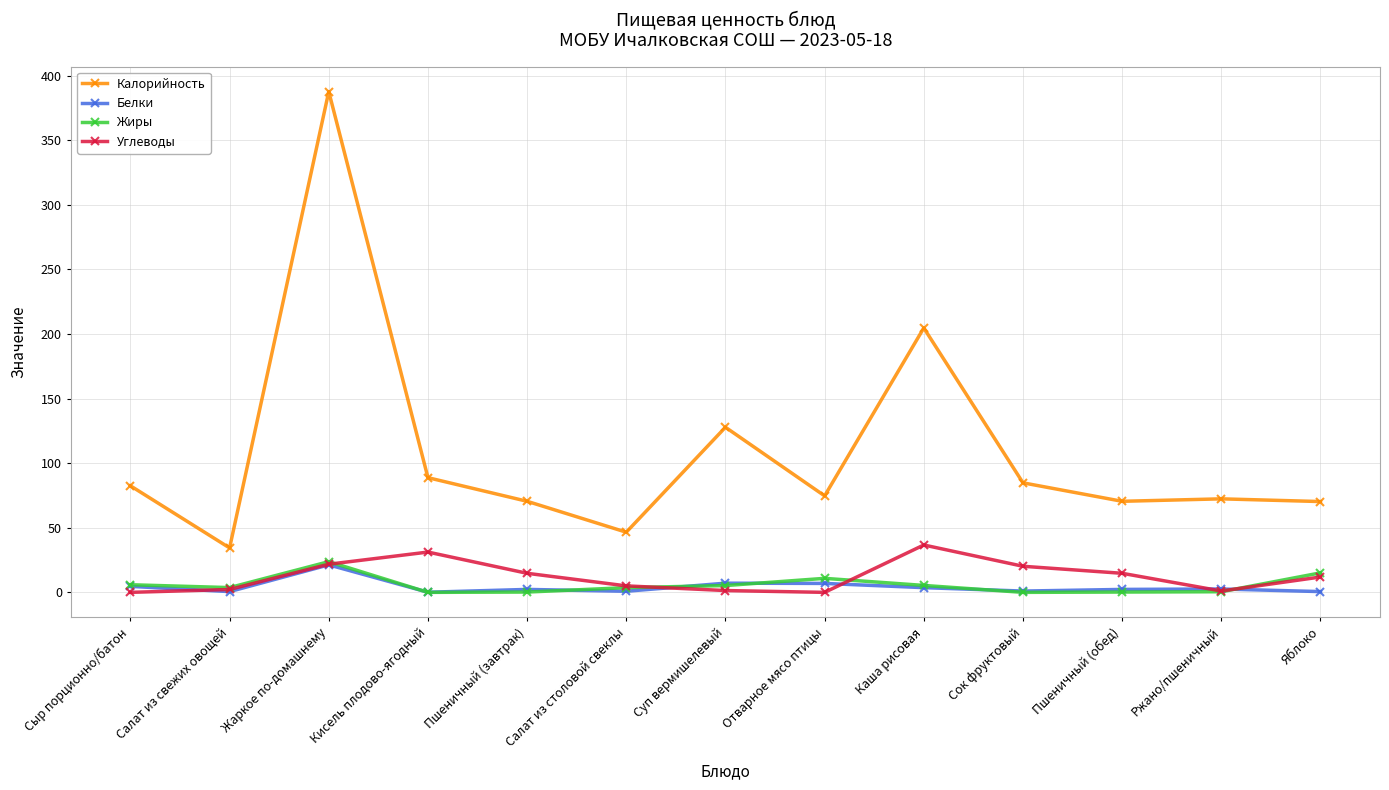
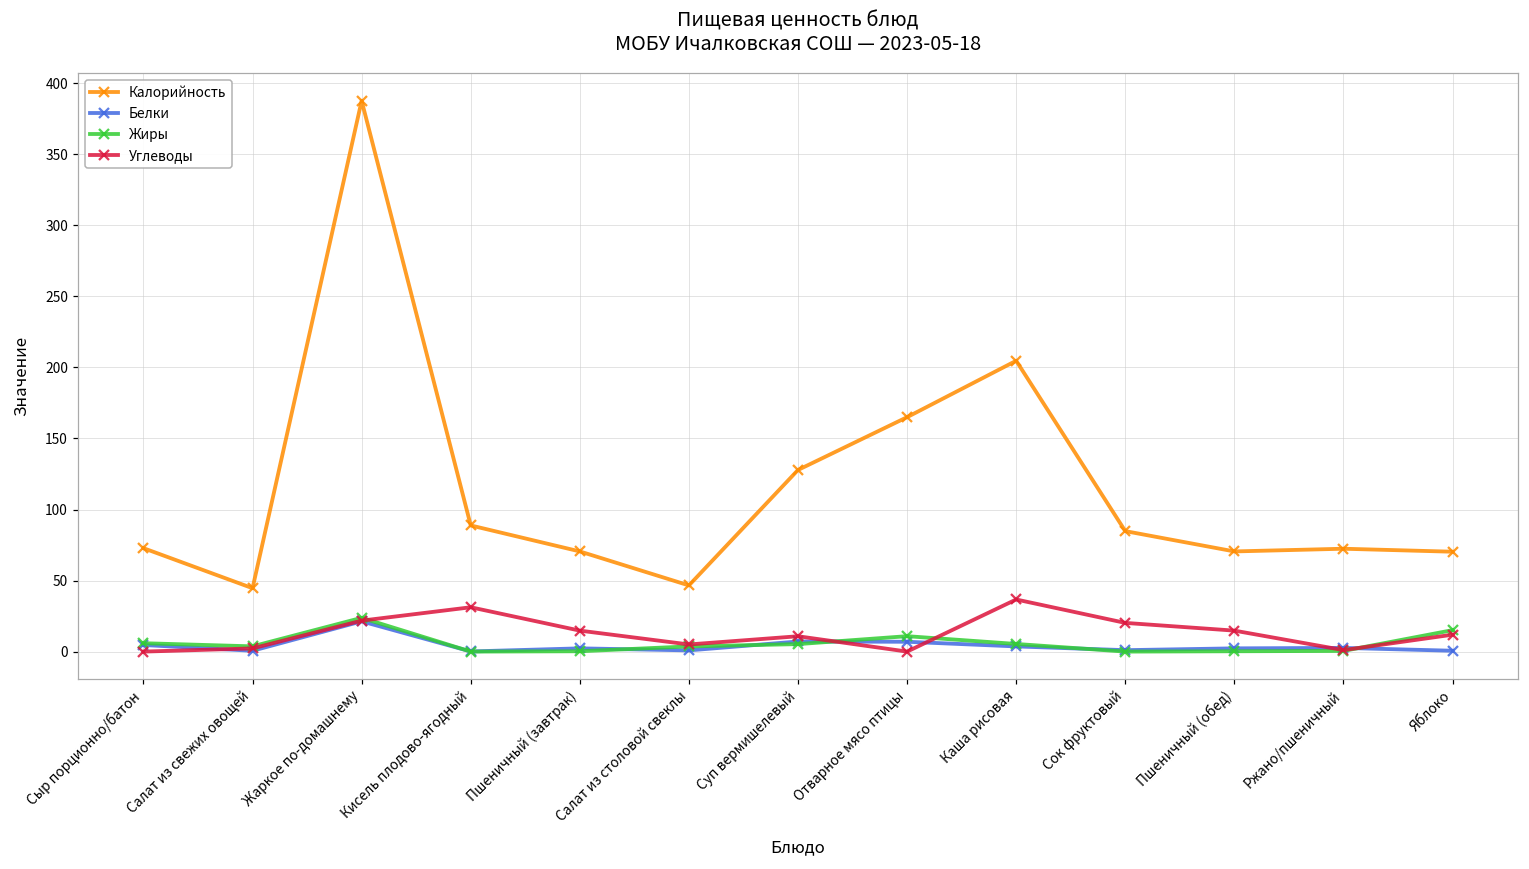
  {
    "Калорийность": {
-     "Сыр порционно/батон": 83,
-     "Салат из свежих овощей": 34,
+     "Сыр порционно/батон": 73,
+     "Салат из свежих овощей": 45,
      "Жаркое по-домашнему": 388,
      "Кисель плодово-ягодный": 89,
      "Пшеничный (завтрак)": 71,
      "Салат из столовой свеклы": 47,
      "Суп вермишелевый": 128,
-     "Отварное мясо птицы": 75,
+     "Отварное мясо птицы": 165,
      "Каша рисовая": 205,
      "Сок фруктовый": 85,
      "Пшеничный (обед)": 71,
      "Ржано/пшеничный": 72,
      "Яблоко": 70
    },
    "Белки": {
      "Пшеничный (завтрак)": 2,
      "Салат из столовой свеклы": 1,
      "Отварное мясо птицы": 7,
      "Пшеничный (обед)": 2,
      "Яблоко": 1
    },
    "Жиры": {
      "Жаркое по-домашнему": 24,
      "Пшеничный (завтрак)": 0,
      "Отварное мясо птицы": 11,
      "Пшеничный (обед)": 0,
      "Яблоко": 15
    },
    "Углеводы": {
      "Сыр порционно/батон": 0,
      "Кисель плодово-ягодный": 31,
      "Пшеничный (завтрак)": 15,
-     "Суп вермишелевый": 1,
+     "Суп вермишелевый": 11,
      "Отварное мясо птицы": 0,
      "Каша рисовая": 37,
      "Сок фруктовый": 20,
      "Пшеничный (обед)": 15,
      "Яблоко": 12
    }
  }
